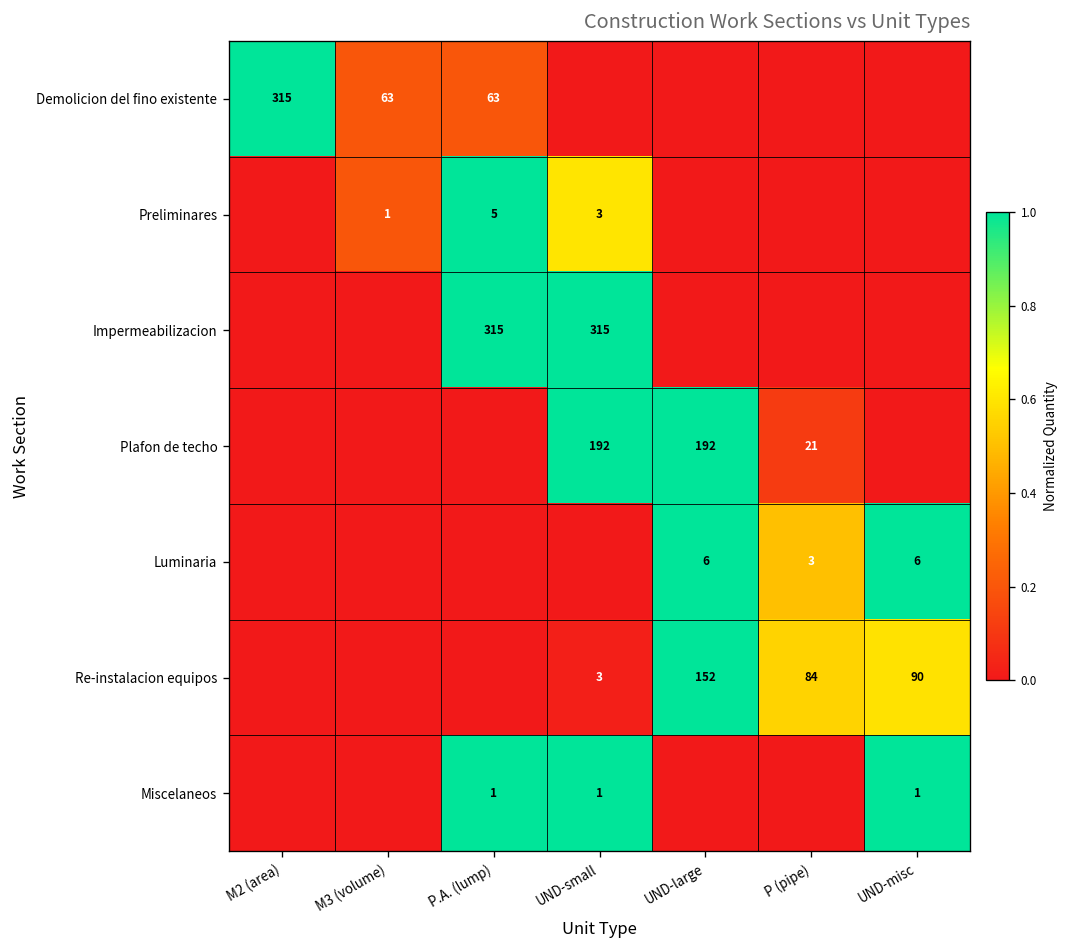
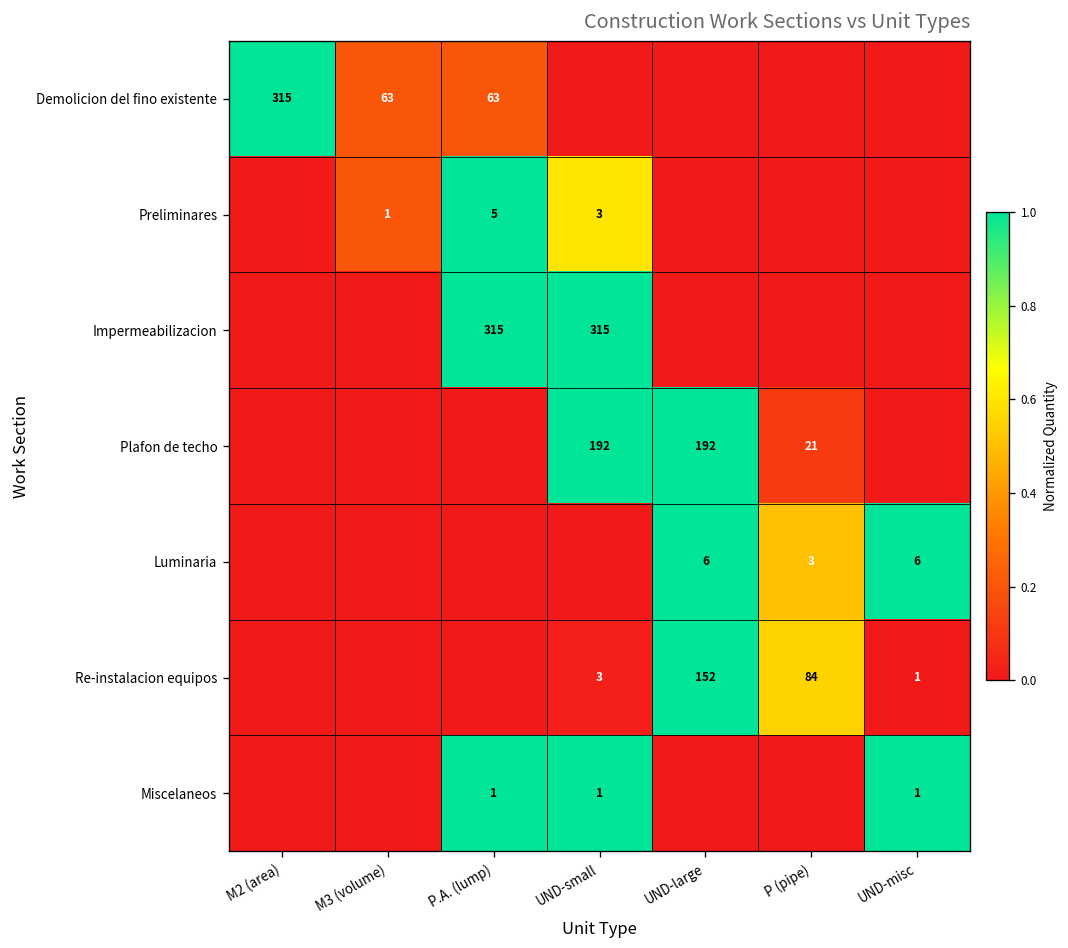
  {
    "Demolicion del fino existente": {
      "M2 (area)": 315,
      "M3 (volume)": 63,
      "P.A. (lump)": 63
    },
    "Preliminares": {
      "M3 (volume)": 1,
      "P.A. (lump)": 5,
      "UND-small": 3
    },
    "Impermeabilizacion": {
      "P.A. (lump)": 315,
      "UND-small": 315
    },
    "Plafon de techo": {
      "UND-small": 192,
      "UND-large": 192,
      "P (pipe)": 21
    },
    "Luminaria": {
      "UND-large": 6,
      "P (pipe)": 3,
      "UND-misc": 6
    },
    "Re-instalacion equipos": {
      "UND-small": 3,
      "UND-large": 152,
      "P (pipe)": 84,
-     "UND-misc": 90
+     "UND-misc": 1
    },
    "Miscelaneos": {
      "P.A. (lump)": 1,
      "UND-small": 1,
      "UND-misc": 1
    }
  }
